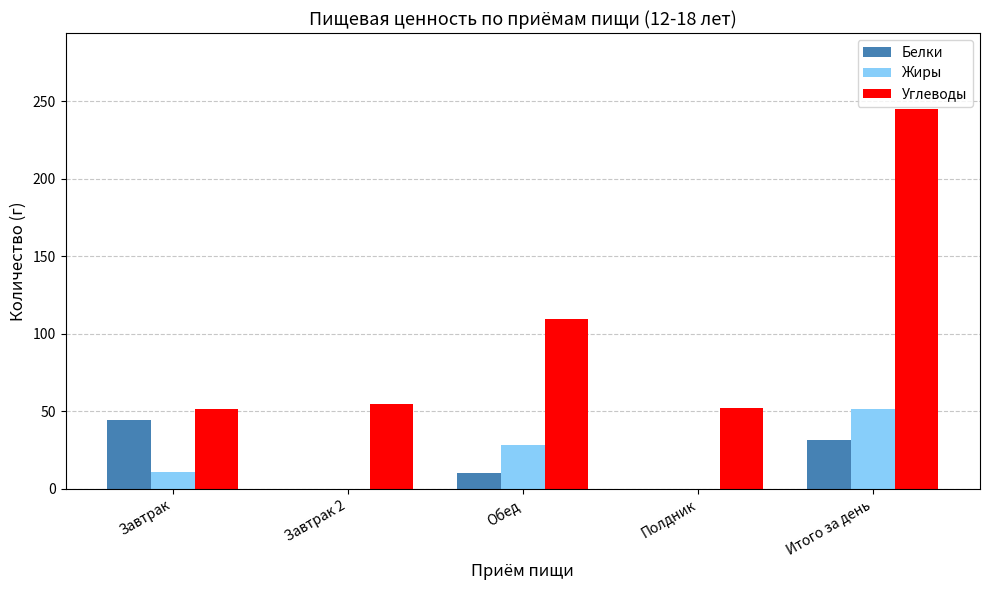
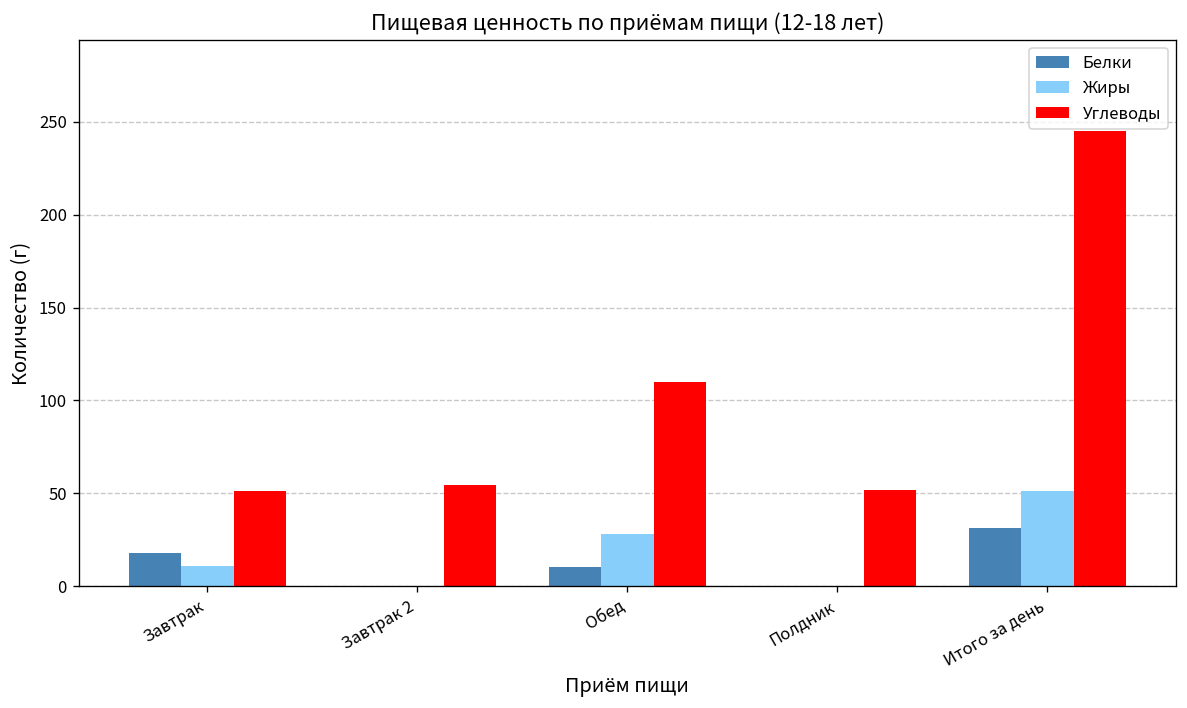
  {
    "Белки": {
-     "Завтрак": 44,
+     "Завтрак": 18,
      "Завтрак 2": 0,
      "Обед": 10,
      "Полдник": 0,
      "Итого за день": 31
    },
    "Жиры": {
      "Завтрак": 11,
      "Завтрак 2": 0,
      "Обед": 28,
      "Полдник": 0,
      "Итого за день": 51
    },
    "Углеводы": {
      "Завтрак": 51,
      "Завтрак 2": 55,
      "Обед": 110,
      "Полдник": 52,
      "Итого за день": 245
    }
  }
